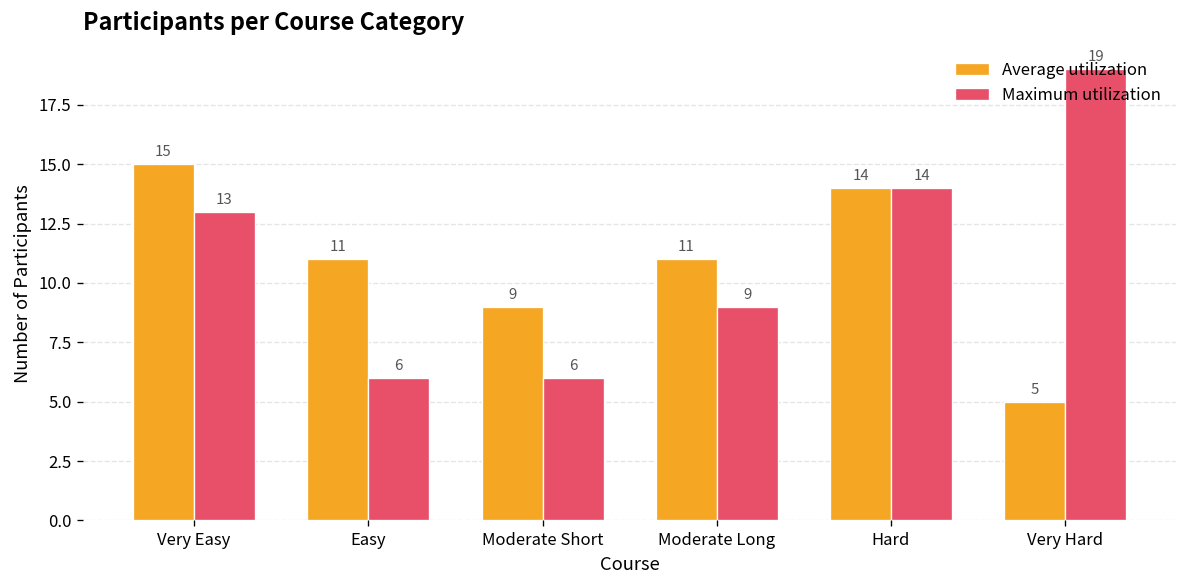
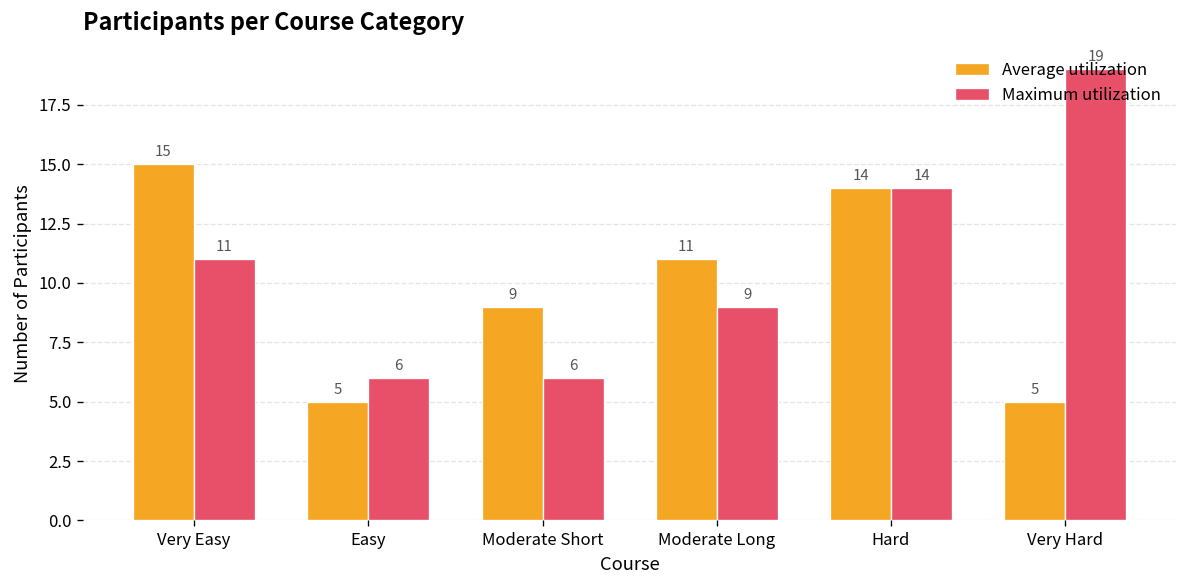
  {
    "Average utilization": {
      "Very Easy": 15,
-     "Easy": 11,
+     "Easy": 5,
      "Moderate Short": 9,
      "Moderate Long": 11,
      "Hard": 14,
      "Very Hard": 5
    },
    "Maximum utilization": {
-     "Very Easy": 13,
+     "Very Easy": 11,
      "Easy": 6,
      "Moderate Short": 6,
      "Moderate Long": 9,
      "Hard": 14
    }
  }
